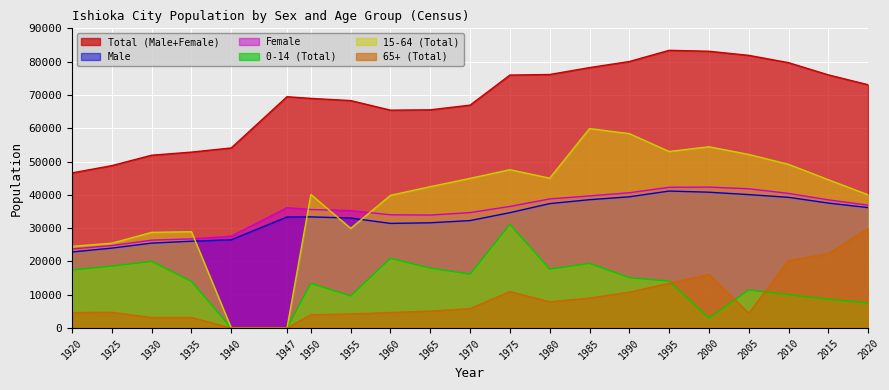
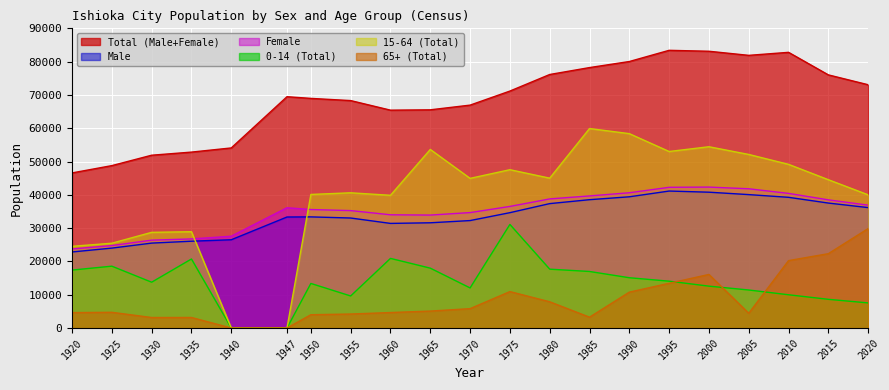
  {
    "Total (Male+Female)": {
      "1920": 47000,
      "1925": 49000,
      "1930": 52000,
      "1935": 53000,
      "1940": 54000,
      "1947": 69000,
      "1950": 69000,
      "1955": 68000,
      "1960": 65000,
      "1965": 66000,
      "1970": 67000,
-     "1975": 76000,
+     "1975": 71000,
      "1980": 76000,
      "1985": 78000,
      "1990": 80000,
      "1995": 83000,
      "2000": 83000,
      "2005": 82000,
-     "2010": 80000,
+     "2010": 83000,
      "2015": 76000,
      "2020": 73000
    },
    "Male": {
      "1920": 23000,
      "1925": 24000,
      "1930": 26000,
      "1940": 27000,
      "1947": 33000,
      "1950": 33000,
      "1955": 33000,
      "1960": 31000,
      "1965": 32000,
      "1970": 32000,
      "1975": 35000,
      "1980": 37000,
      "1985": 39000,
      "1990": 39000,
      "1995": 41000,
      "2000": 41000,
      "2005": 40000,
      "2010": 39000,
      "2015": 38000
    },
    "Female": {
      "1920": 24000,
      "1930": 26000,
      "1940": 28000,
      "1947": 36000,
      "1950": 36000,
      "1955": 35000,
      "1960": 34000,
      "1965": 34000,
      "1970": 35000,
      "1975": 37000,
      "1980": 39000,
      "1985": 40000,
      "1990": 41000,
      "1995": 42000,
      "2000": 42000,
      "2005": 42000,
      "2010": 40000,
      "2015": 38000
    },
    "0-14 (Total)": {
      "1920": 17000,
      "1925": 19000,
-     "1930": 20000,
-     "1935": 14000,
+     "1930": 14000,
+     "1935": 21000,
      "1950": 13000,
      "1955": 10000,
      "1960": 21000,
      "1965": 18000,
-     "1970": 16000,
+     "1970": 12000,
      "1975": 31000,
      "1980": 18000,
-     "1985": 19000,
+     "1985": 17000,
      "1990": 15000,
-     "2000": 3000,
+     "2000": 13000,
      "2005": 11000,
      "2010": 10000,
      "2015": 9000,
      "2020": 8000
    },
    "15-64 (Total)": {
      "1920": 25000,
      "1930": 29000,
      "1935": 29000,
      "1950": 40000,
-     "1955": 30000,
+     "1955": 41000,
      "1960": 40000,
-     "1965": 42000,
+     "1965": 54000,
      "1970": 45000,
      "1975": 48000,
      "1980": 45000,
      "1985": 60000,
      "1990": 58000,
      "1995": 53000,
      "2000": 54000,
      "2005": 52000,
      "2010": 49000,
      "2015": 45000,
      "2020": 40000
    },
    "65+ (Total)": {
      "1920": 5000,
      "1925": 5000,
      "1930": 3000,
      "1935": 3000,
      "1950": 4000,
      "1955": 4000,
      "1960": 5000,
      "1965": 5000,
      "1970": 6000,
      "1975": 11000,
      "1980": 8000,
-     "1985": 9000,
+     "1985": 3000,
      "1990": 11000,
      "2000": 16000,
      "2005": 4000,
      "2010": 20000,
      "2015": 22000,
      "2020": 30000
    }
  }
